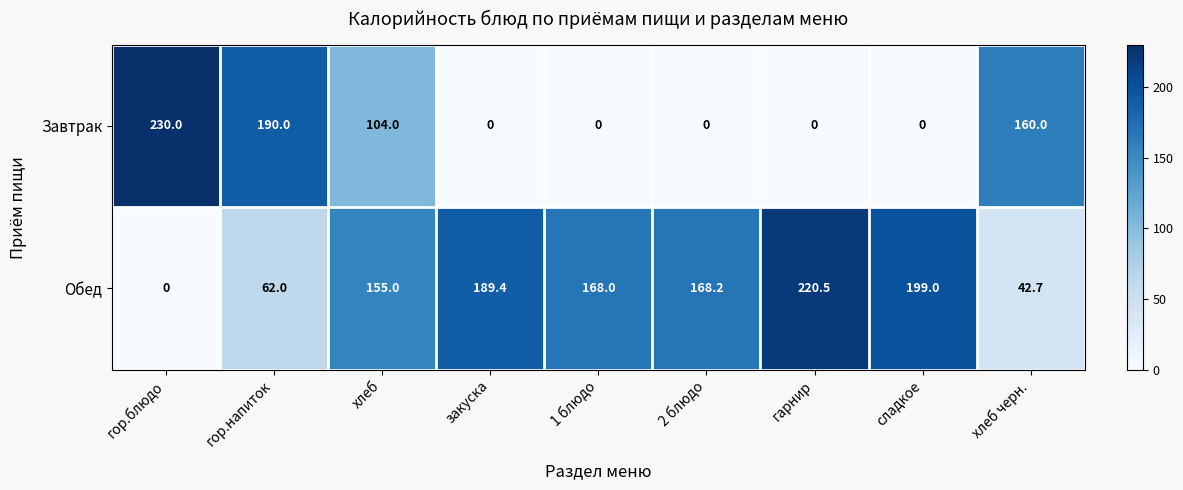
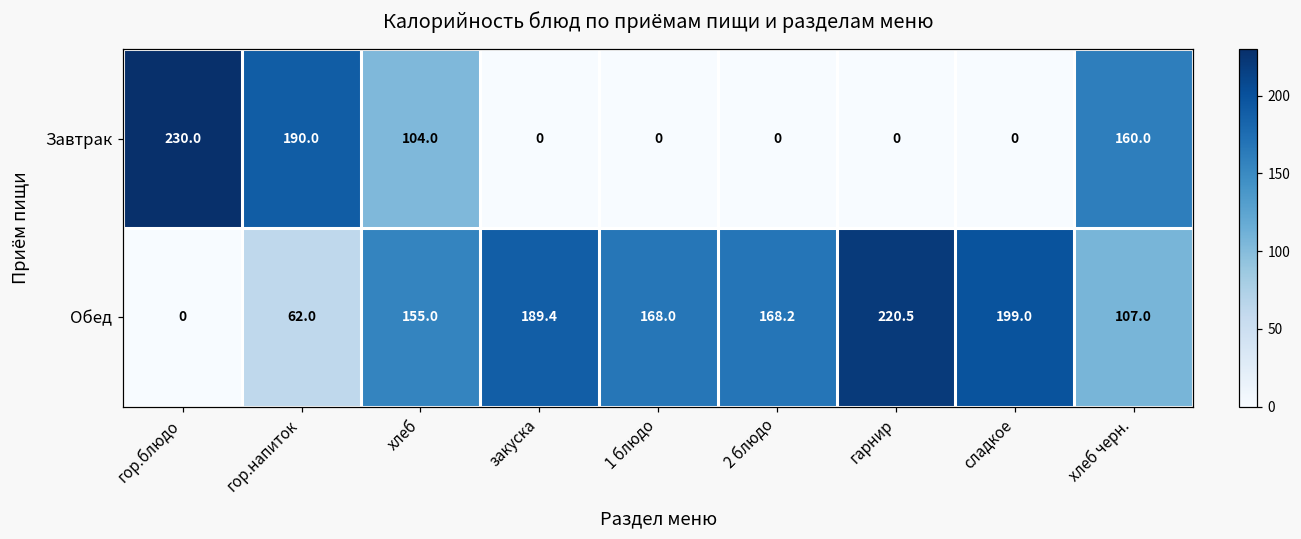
  {
    "Завтрак": {
      "гор.блюдо": 230.0,
      "гор.напиток": 190.0,
      "хлеб": 104.0,
      "закуска": 0,
      "1 блюдо": 0,
      "2 блюдо": 0,
      "гарнир": 0,
      "сладкое": 0,
      "хлеб черн.": 160.0
    },
    "Обед": {
      "гор.блюдо": 0,
      "гор.напиток": 62.0,
      "хлеб": 155.0,
      "закуска": 189.4,
      "1 блюдо": 168.0,
      "2 блюдо": 168.2,
      "гарнир": 220.5,
      "сладкое": 199.0,
-     "хлеб черн.": 42.7
+     "хлеб черн.": 107.0
    }
  }
